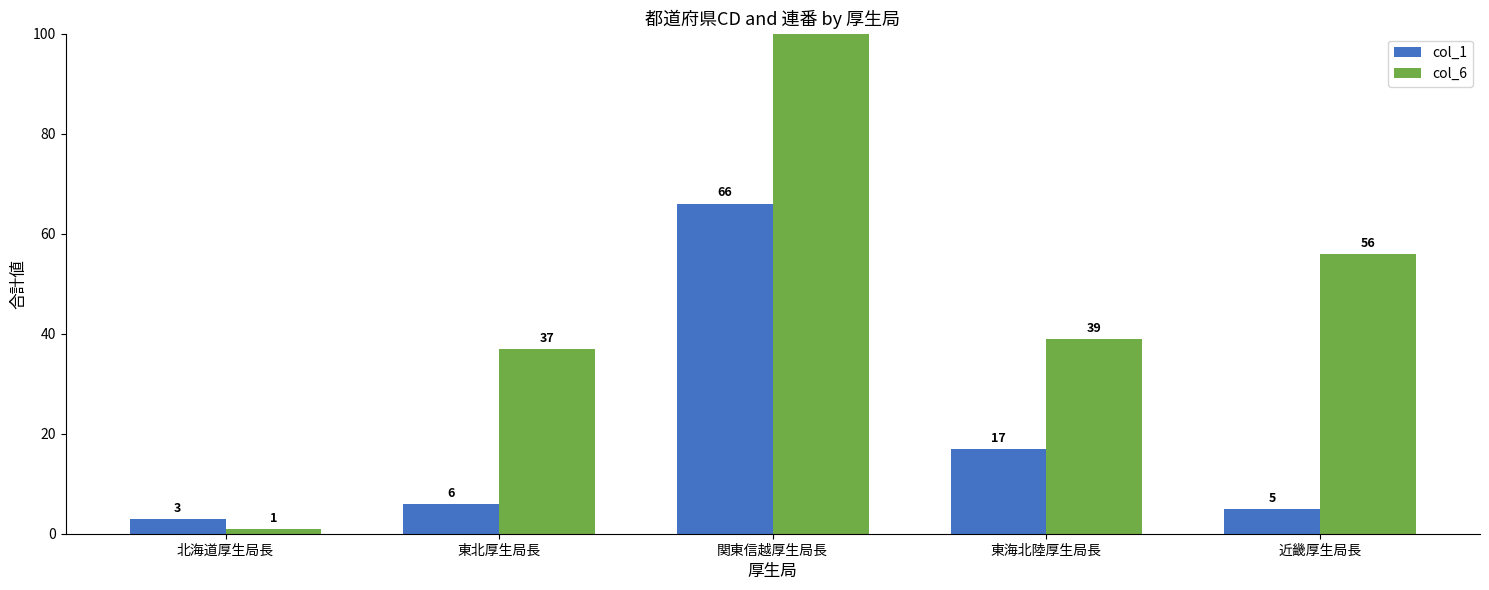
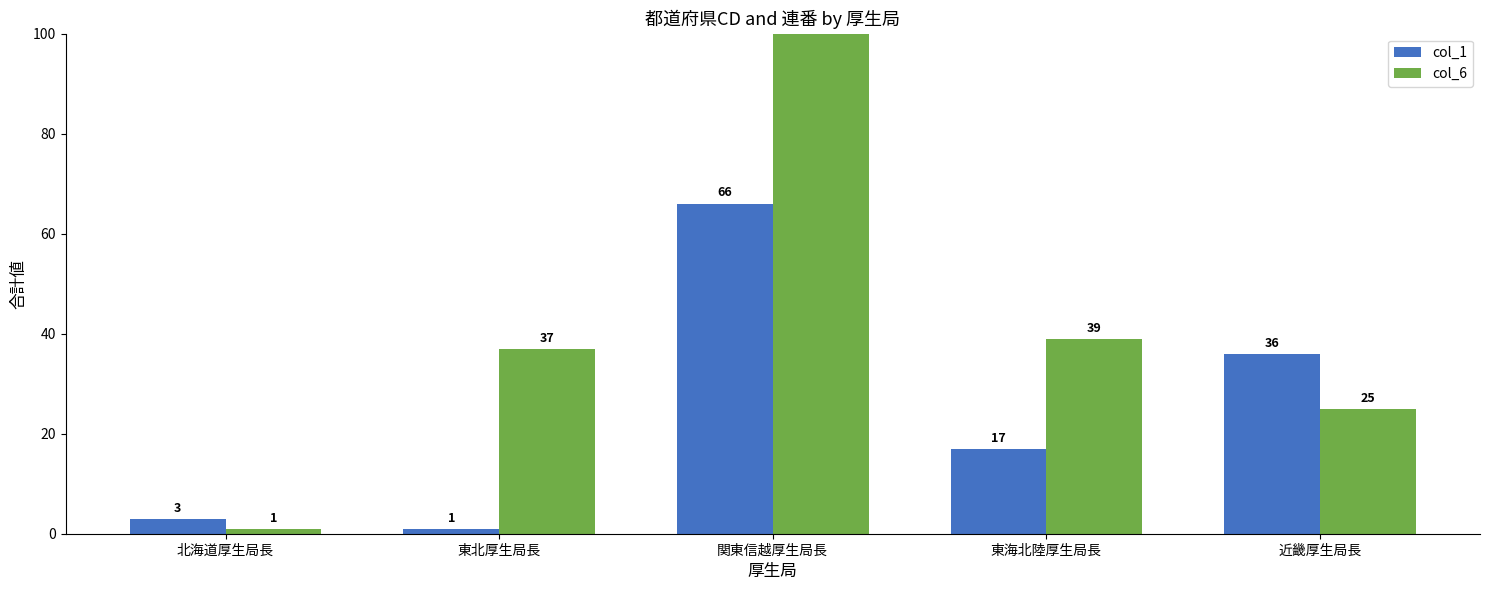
  {
    "col_1": {
      "北海道厚生局長": 3,
-     "東北厚生局長": 6,
+     "東北厚生局長": 1,
      "関東信越厚生局長": 66,
      "東海北陸厚生局長": 17,
-     "近畿厚生局長": 5
+     "近畿厚生局長": 36
    },
    "col_6": {
      "北海道厚生局長": 1,
      "東北厚生局長": 37,
      "東海北陸厚生局長": 39,
-     "近畿厚生局長": 56
+     "近畿厚生局長": 25
    }
  }
